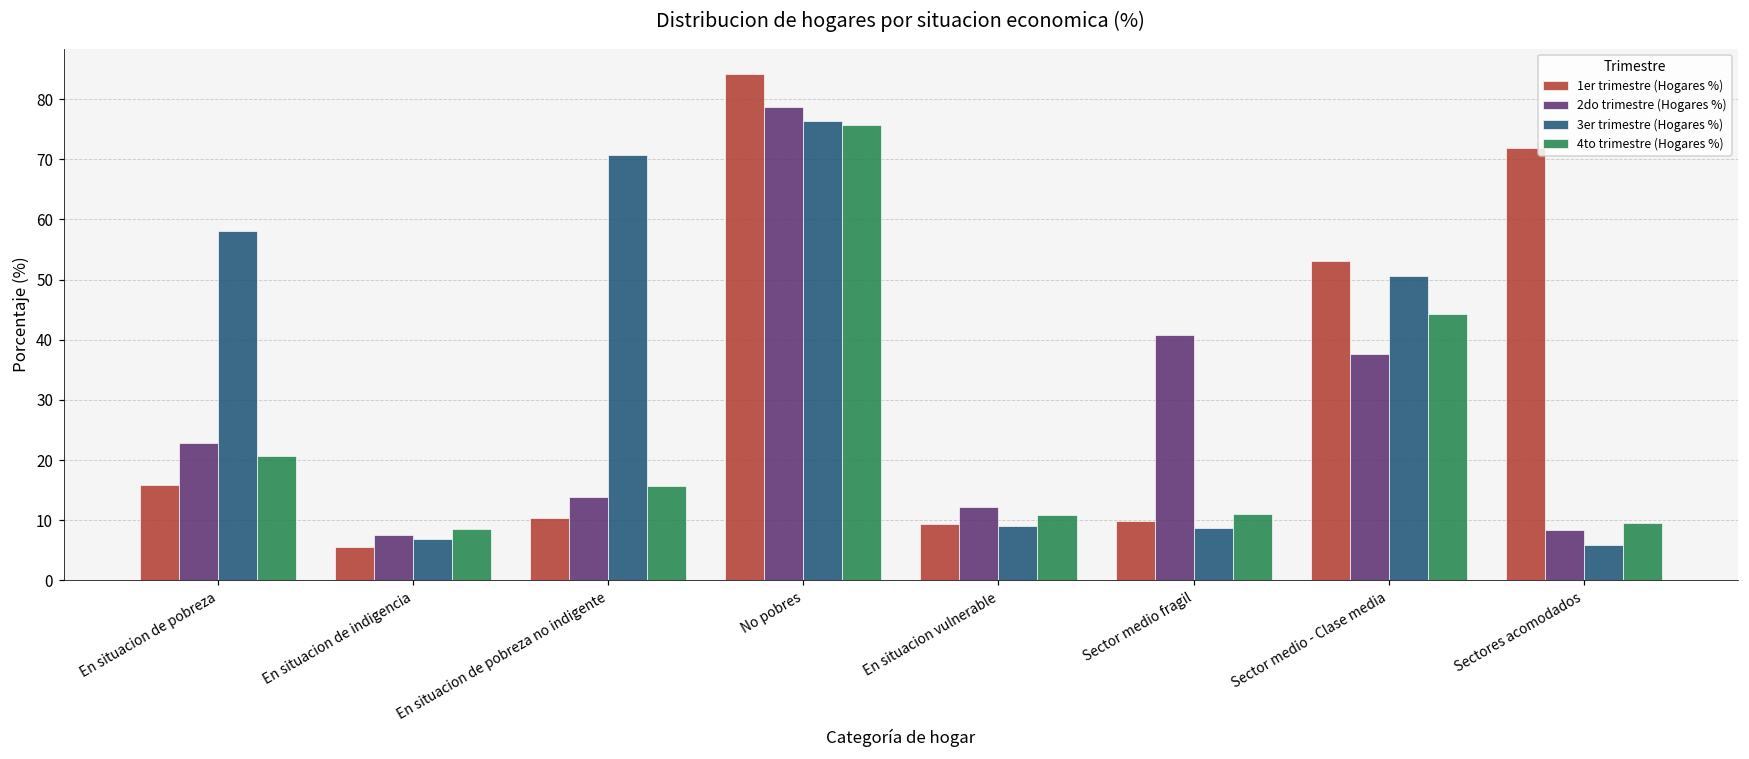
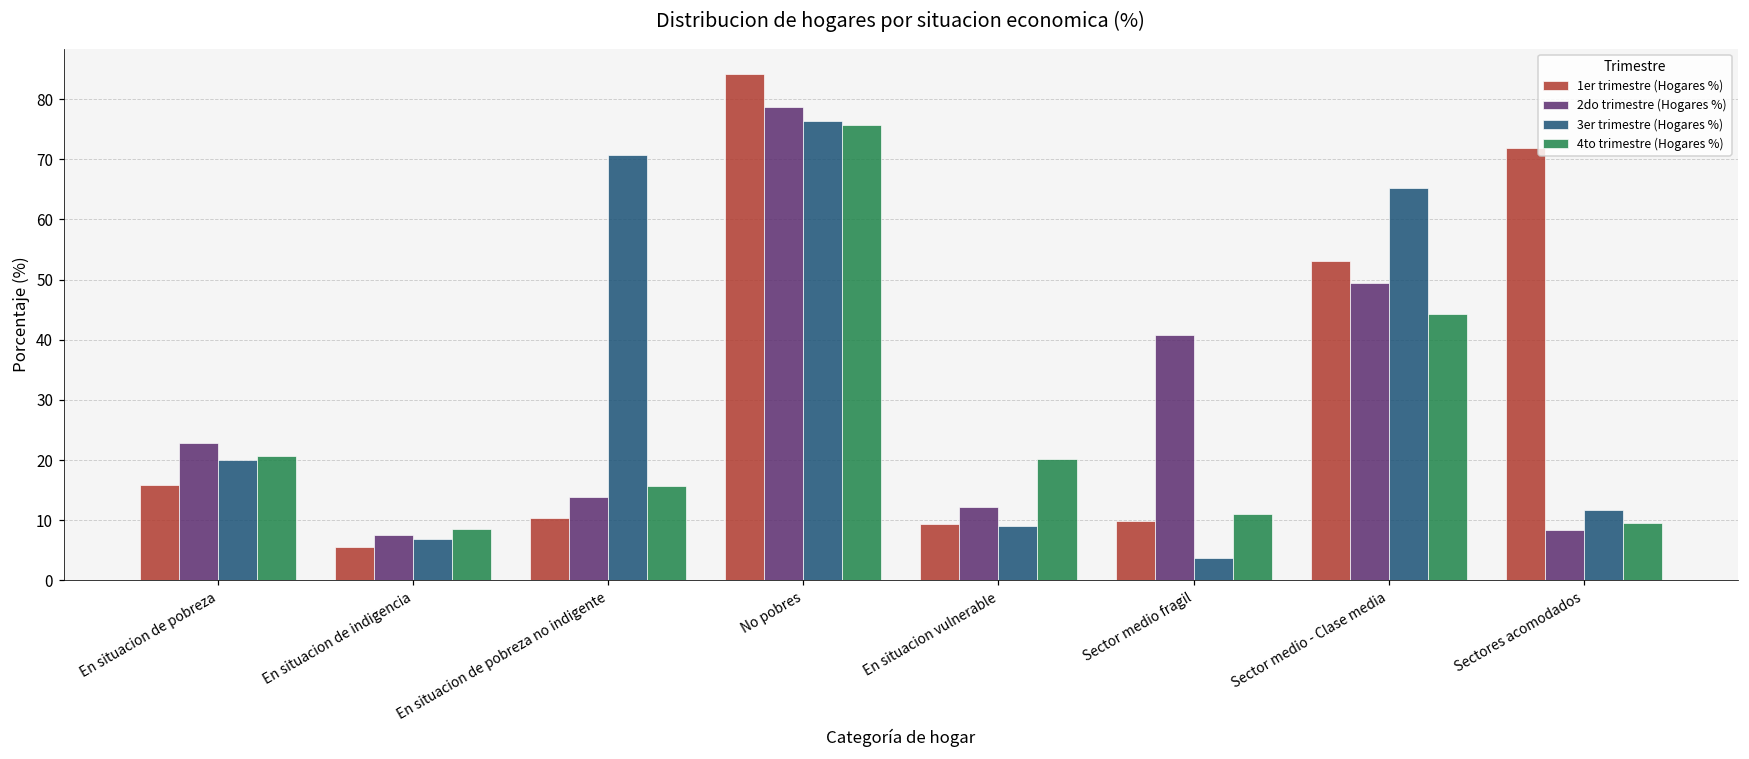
  {
    "1er trimestre (Hogares %)": {
      "En situacion de pobreza": 16,
      "En situacion de indigencia": 6,
      "En situacion de pobreza no indigente": 10,
      "No pobres": 84,
      "En situacion vulnerable": 9,
      "Sector medio fragil": 10,
      "Sector medio - Clase media": 53,
      "Sectores acomodados": 72
    },
    "2do trimestre (Hogares %)": {
      "En situacion de pobreza": 23,
      "En situacion de indigencia": 8,
      "En situacion de pobreza no indigente": 14,
      "No pobres": 79,
      "En situacion vulnerable": 12,
      "Sector medio fragil": 41,
-     "Sector medio - Clase media": 38,
+     "Sector medio - Clase media": 49,
      "Sectores acomodados": 8
    },
    "3er trimestre (Hogares %)": {
-     "En situacion de pobreza": 58,
+     "En situacion de pobreza": 20,
      "En situacion de indigencia": 7,
      "En situacion de pobreza no indigente": 71,
      "No pobres": 76,
      "En situacion vulnerable": 9,
-     "Sector medio fragil": 9,
-     "Sector medio - Clase media": 51,
-     "Sectores acomodados": 6
+     "Sector medio fragil": 4,
+     "Sector medio - Clase media": 65,
+     "Sectores acomodados": 12
    },
    "4to trimestre (Hogares %)": {
      "En situacion de pobreza": 21,
      "En situacion de indigencia": 9,
      "En situacion de pobreza no indigente": 16,
      "No pobres": 76,
-     "En situacion vulnerable": 11,
+     "En situacion vulnerable": 20,
      "Sector medio fragil": 11,
      "Sector medio - Clase media": 44,
      "Sectores acomodados": 10
    }
  }
